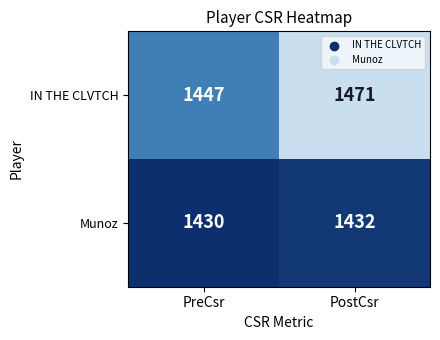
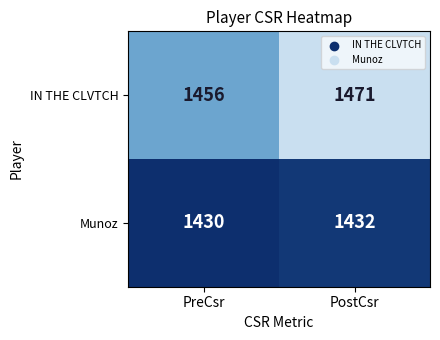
  {
    "IN THE CLVTCH": {
-     "PreCsr": 1447,
+     "PreCsr": 1456,
      "PostCsr": 1471
    },
    "Munoz": {
      "PreCsr": 1430,
      "PostCsr": 1432
    }
  }
